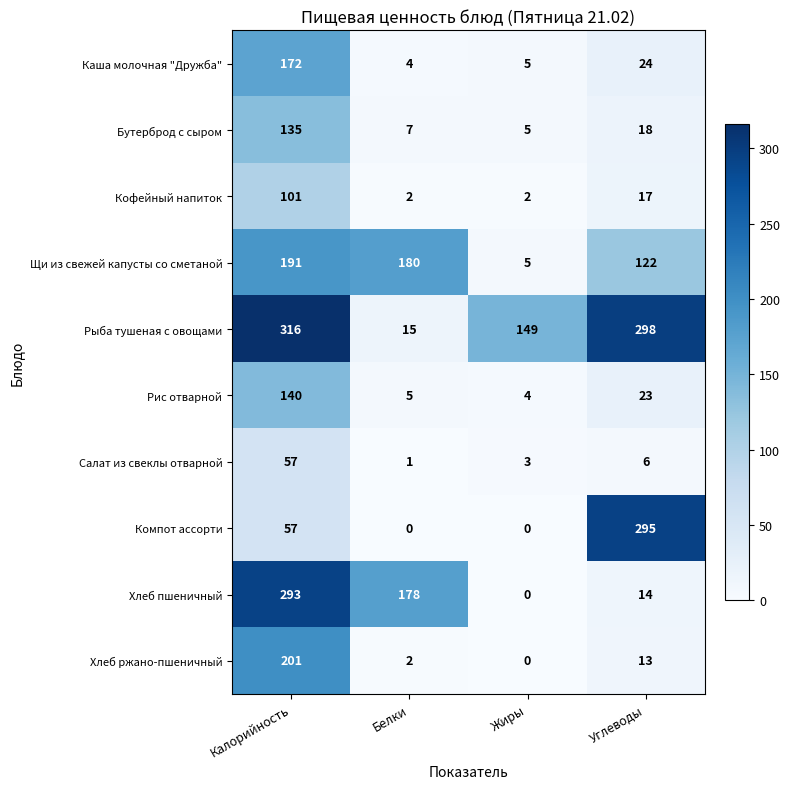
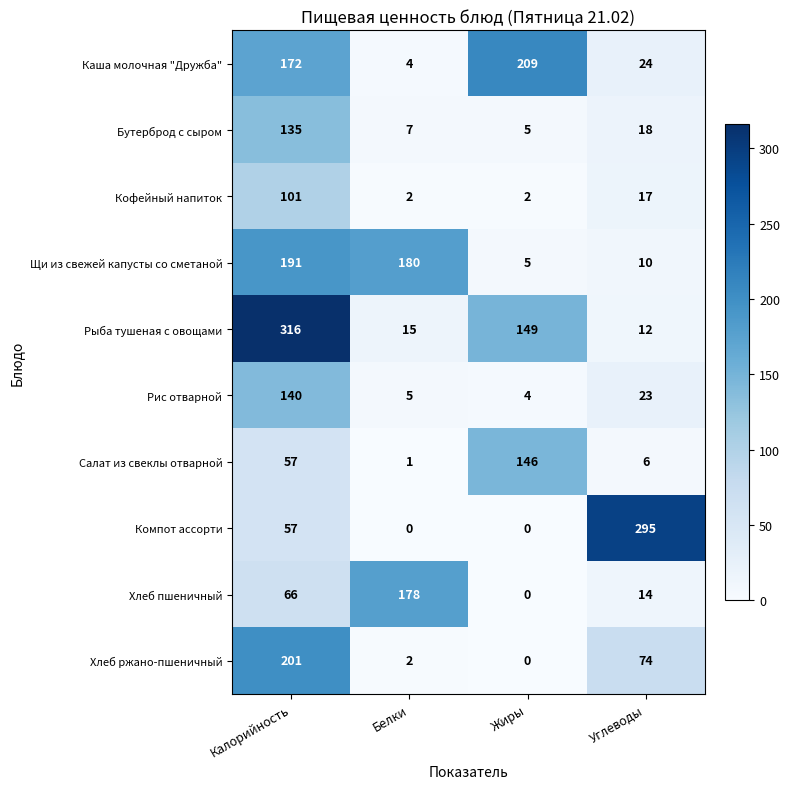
  {
    "Каша молочная \"Дружба\"": {
      "Калорийность": 172,
      "Белки": 4,
-     "Жиры": 5,
+     "Жиры": 209,
      "Углеводы": 24
    },
    "Бутерброд с сыром": {
      "Калорийность": 135,
      "Белки": 7,
      "Жиры": 5,
      "Углеводы": 18
    },
    "Кофейный напиток": {
      "Калорийность": 101,
      "Белки": 2,
      "Жиры": 2,
      "Углеводы": 17
    },
    "Щи из свежей капусты со сметаной": {
      "Калорийность": 191,
      "Белки": 180,
      "Жиры": 5,
-     "Углеводы": 122
+     "Углеводы": 10
    },
    "Рыба тушеная с овощами": {
      "Калорийность": 316,
      "Белки": 15,
      "Жиры": 149,
-     "Углеводы": 298
+     "Углеводы": 12
    },
    "Рис отварной": {
      "Калорийность": 140,
      "Белки": 5,
      "Жиры": 4,
      "Углеводы": 23
    },
    "Салат из свеклы отварной": {
      "Калорийность": 57,
      "Белки": 1,
-     "Жиры": 3,
+     "Жиры": 146,
      "Углеводы": 6
    },
    "Компот ассорти": {
      "Калорийность": 57,
      "Белки": 0,
      "Жиры": 0,
      "Углеводы": 295
    },
    "Хлеб пшеничный": {
-     "Калорийность": 293,
+     "Калорийность": 66,
      "Белки": 178,
      "Жиры": 0,
      "Углеводы": 14
    },
    "Хлеб ржано-пшеничный": {
      "Калорийность": 201,
      "Белки": 2,
      "Жиры": 0,
-     "Углеводы": 13
+     "Углеводы": 74
    }
  }
